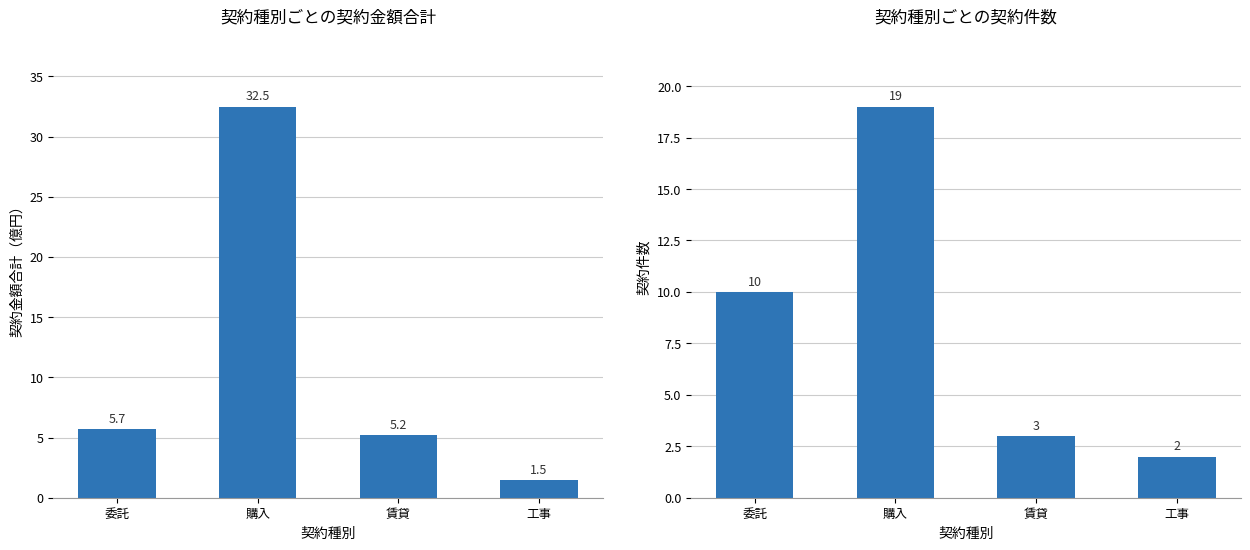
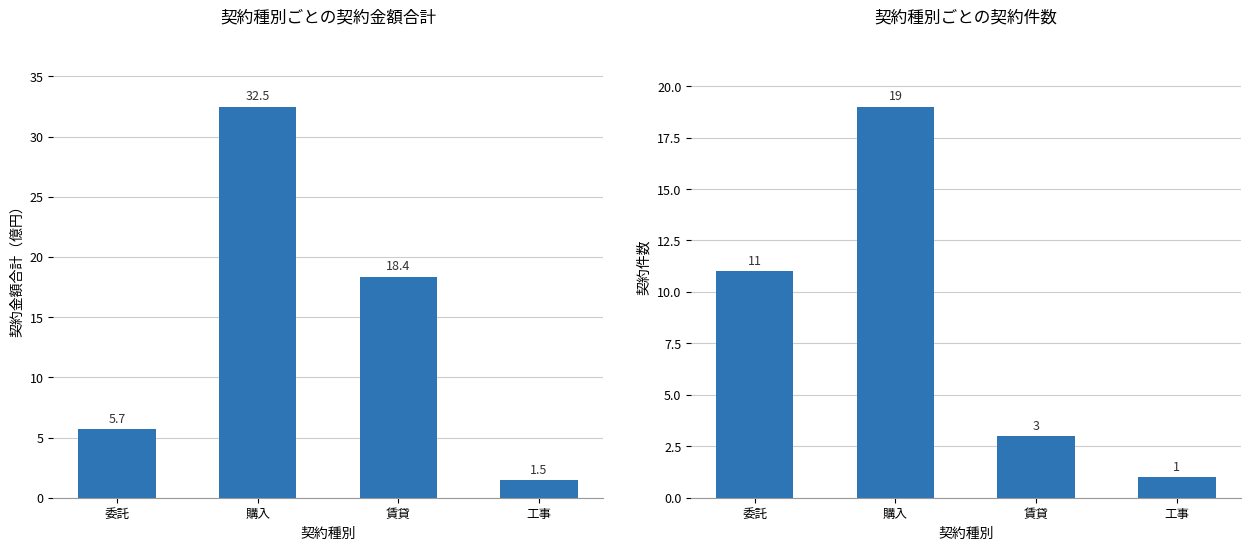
  {
    "契約種別ごとの契約金額合計": {
      "委託": 5.7,
      "購入": 32.5,
-     "賃貸": 5.2,
+     "賃貸": 18.4,
      "工事": 1.5
    },
    "契約種別ごとの契約件数": {
-     "委託": 10,
+     "委託": 11,
      "購入": 19,
      "賃貸": 3,
-     "工事": 2
+     "工事": 1
    }
  }
